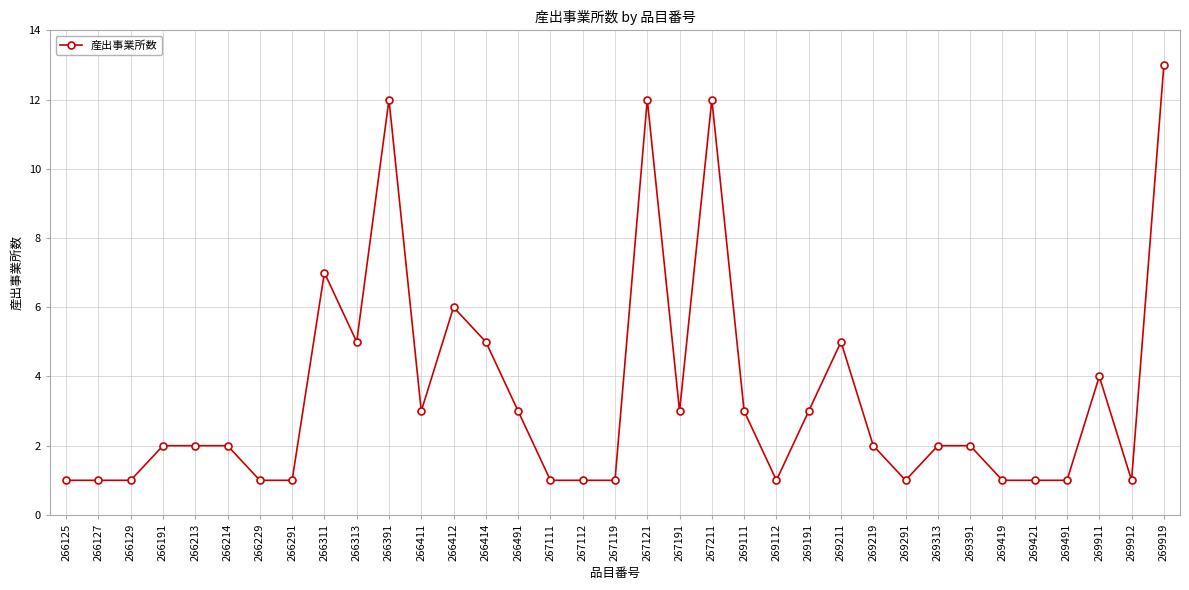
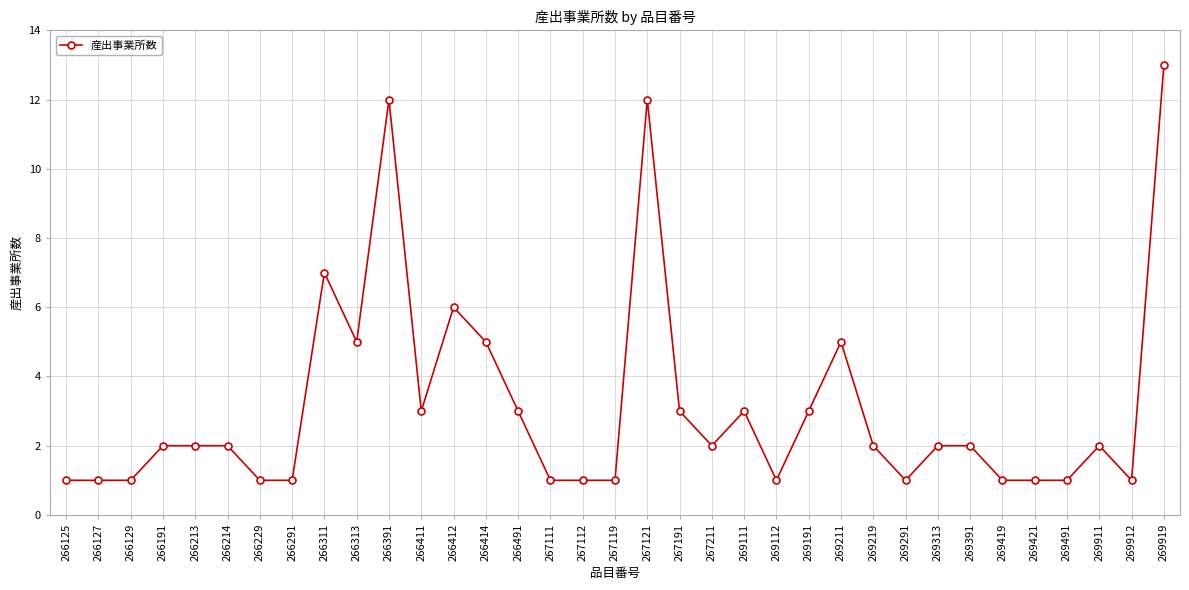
  {
    "266125": 1,
    "266127": 1,
    "266129": 1,
    "266191": 2,
    "266213": 2,
    "266214": 2,
    "266229": 1,
    "266291": 1,
    "266311": 7,
    "266313": 5,
    "266391": 12,
    "266411": 3,
    "266412": 6,
    "266414": 5,
    "266491": 3,
    "267111": 1,
    "267112": 1,
    "267119": 1,
    "267121": 12,
    "267191": 3,
-   "267211": 12,
+   "267211": 2,
    "269111": 3,
    "269112": 1,
    "269191": 3,
    "269211": 5,
    "269219": 2,
    "269291": 1,
    "269313": 2,
    "269391": 2,
    "269419": 1,
    "269421": 1,
    "269491": 1,
-   "269911": 4,
+   "269911": 2,
    "269912": 1,
    "269919": 13
  }
